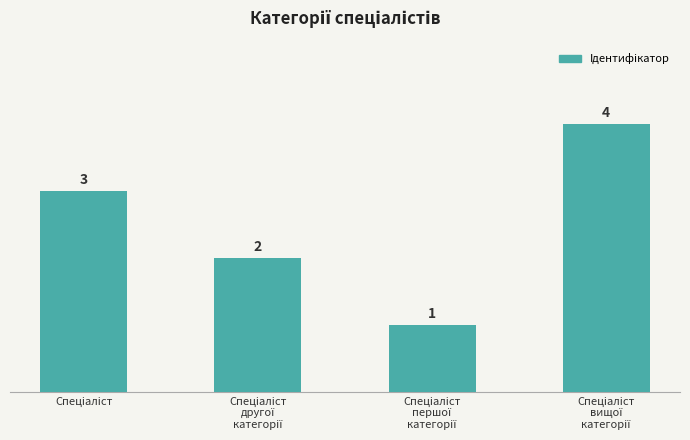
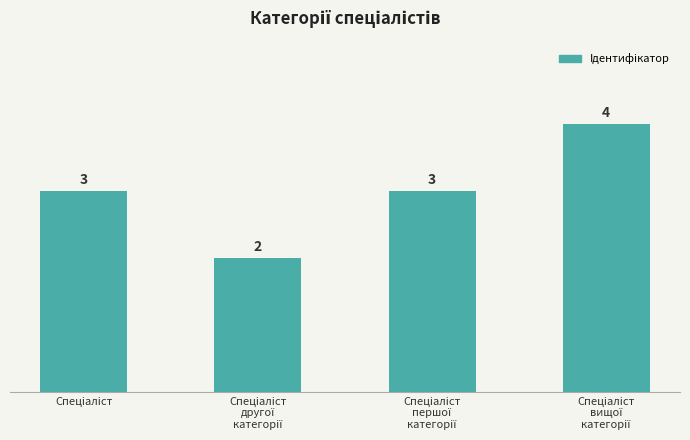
  {
    "Спеціаліст": 3,
    "Спеціаліст другої категорії": 2,
-   "Спеціаліст першої категорії": 1,
+   "Спеціаліст першої категорії": 3,
    "Спеціаліст вищої категорії": 4
  }
